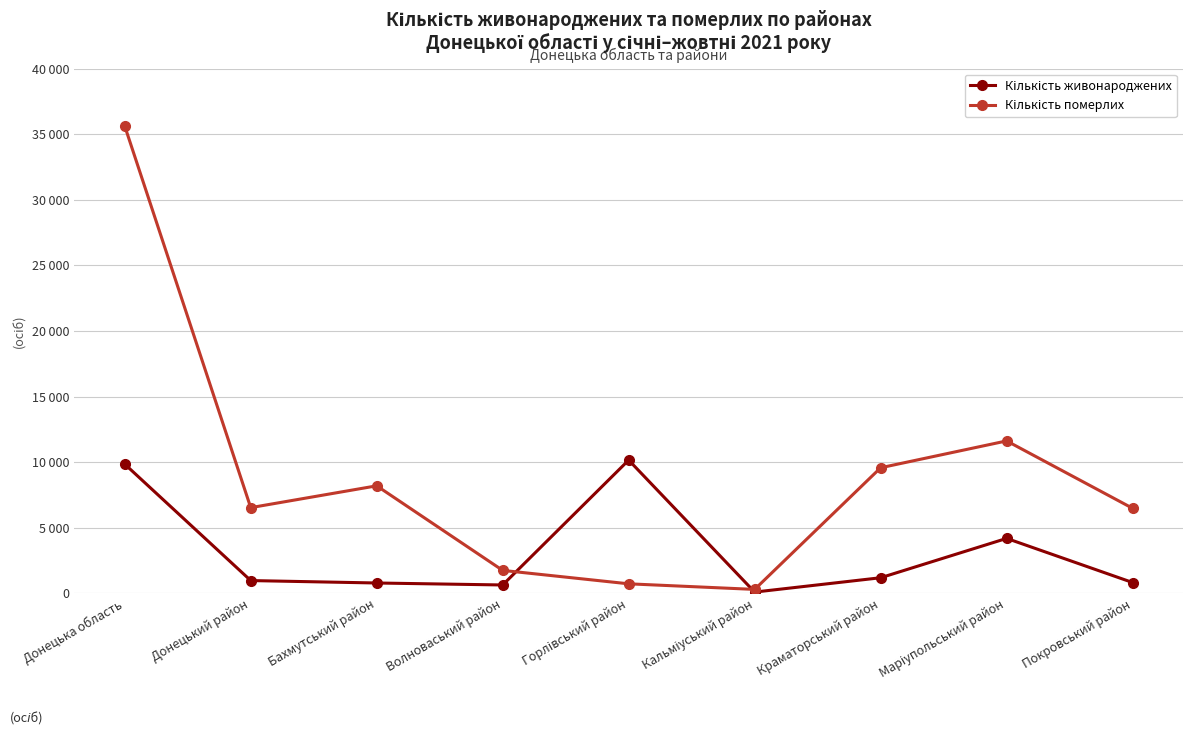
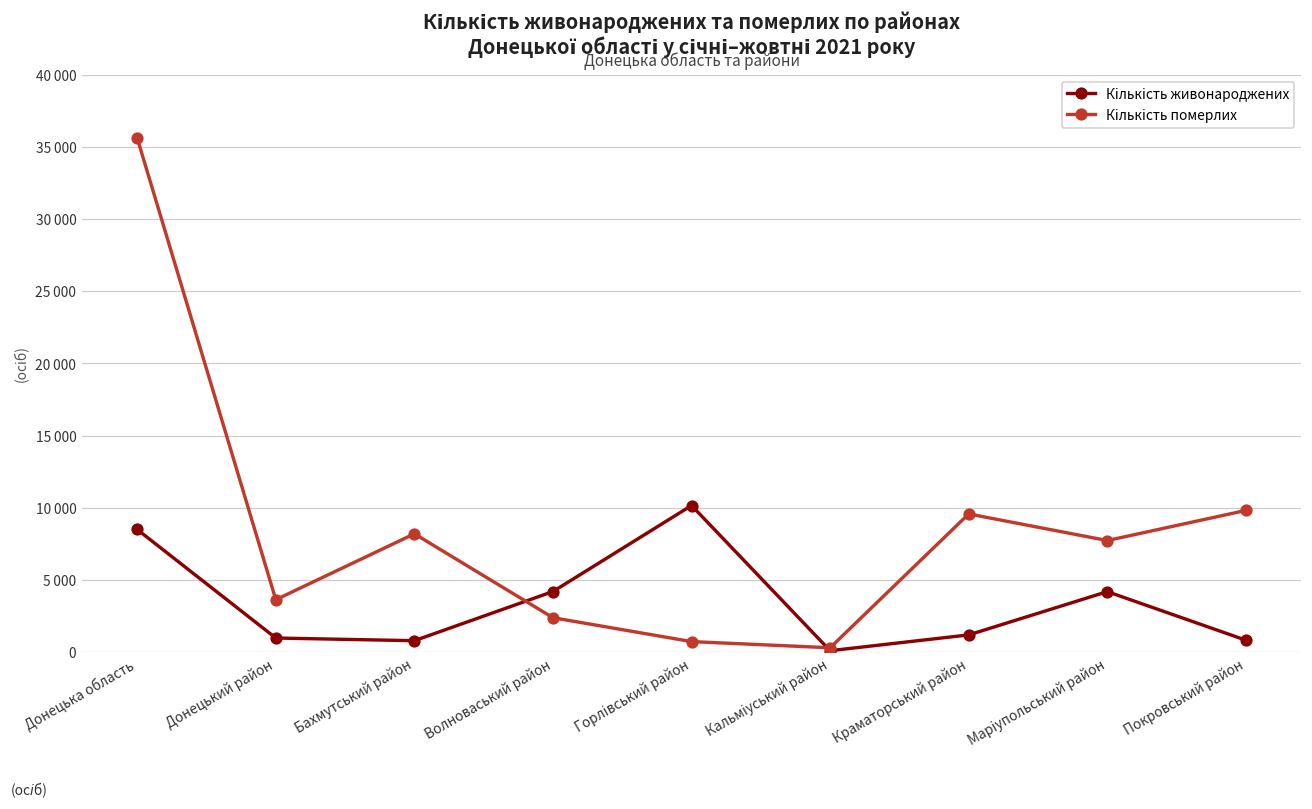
  {
    "Кількість живонароджених": {
-     "Донецька область": 9800,
+     "Донецька область": 8500,
      "Донецький район": 1000,
      "Бахмутський район": 800,
-     "Волноваський район": 600,
+     "Волноваський район": 4200,
      "Горлівський район": 10200,
      "Кальміуський район": 100,
      "Краматорський район": 1200,
      "Маріупольський район": 4200,
      "Покровський район": 800
    },
    "Кількість померлих": {
      "Донецька область": 35600,
-     "Донецький район": 6500,
+     "Донецький район": 3600,
      "Бахмутський район": 8200,
-     "Волноваський район": 1700,
+     "Волноваський район": 2400,
      "Горлівський район": 700,
      "Кальміуський район": 300,
      "Краматорський район": 9600,
-     "Маріупольський район": 11600,
-     "Покровський район": 6500
+     "Маріупольський район": 7700,
+     "Покровський район": 9800
    }
  }
